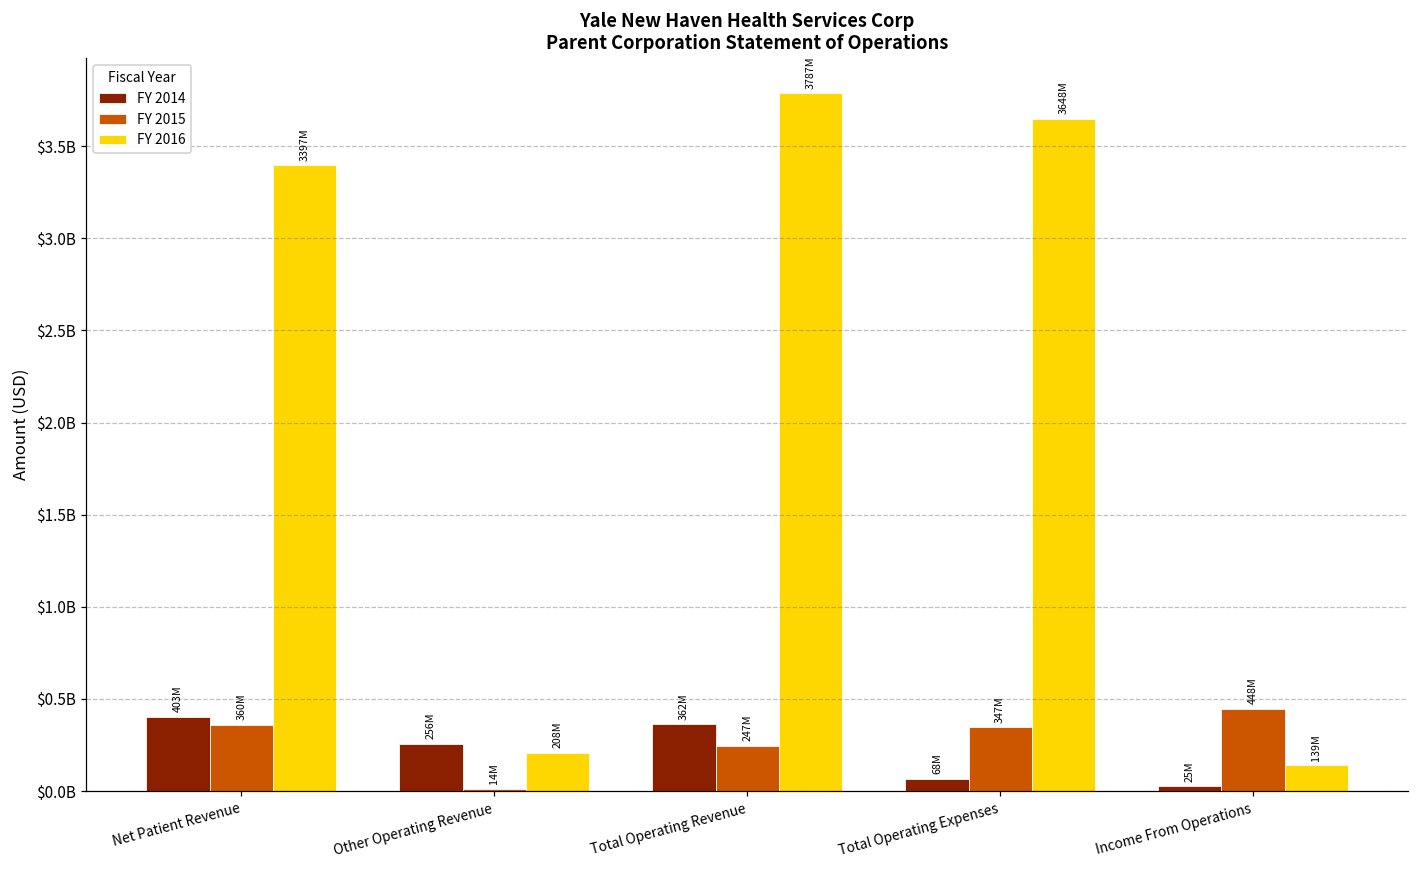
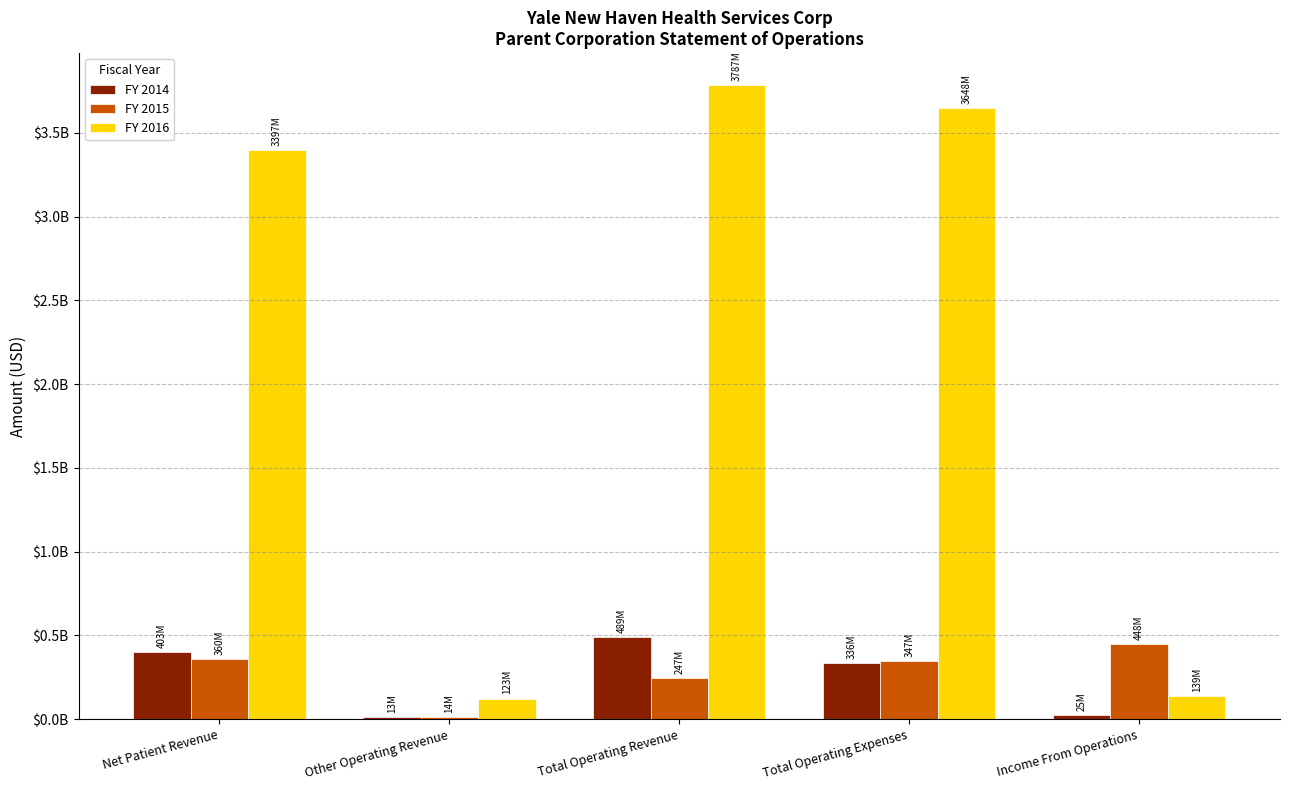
  {
    "FY 2014": {
      "Net Patient Revenue": "403M",
-     "Other Operating Revenue": "256M",
-     "Total Operating Revenue": "362M",
-     "Total Operating Expenses": "68M",
+     "Other Operating Revenue": "13M",
+     "Total Operating Revenue": "489M",
+     "Total Operating Expenses": "336M",
      "Income From Operations": "25M"
    },
    "FY 2015": {
      "Net Patient Revenue": "360M",
      "Other Operating Revenue": "14M",
      "Total Operating Revenue": "247M",
      "Total Operating Expenses": "347M",
      "Income From Operations": "448M"
    },
    "FY 2016": {
      "Net Patient Revenue": "3397M",
-     "Other Operating Revenue": "208M",
+     "Other Operating Revenue": "123M",
      "Total Operating Revenue": "3787M",
      "Total Operating Expenses": "3648M",
      "Income From Operations": "139M"
    }
  }
